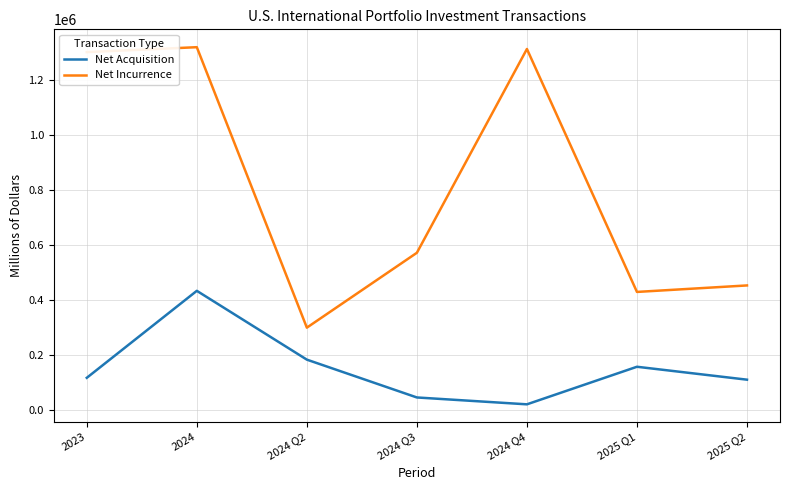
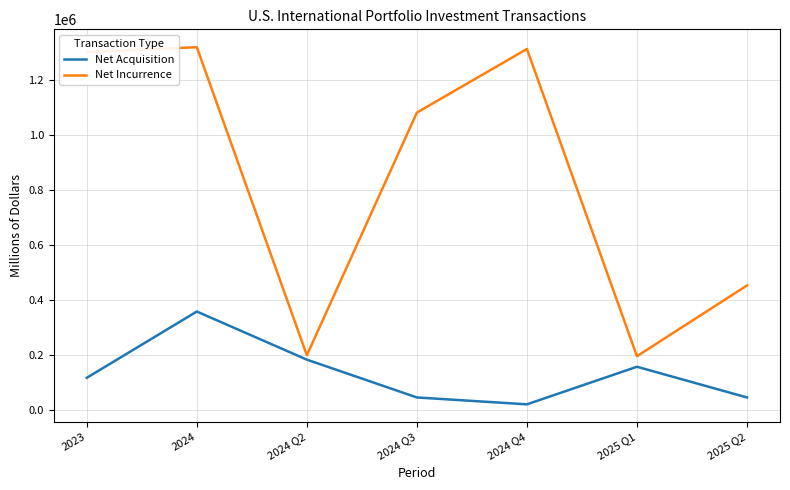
  {
    "Net Acquisition": {
      "2023": 120000,
-     "2024": 430000,
+     "2024": 360000,
      "2024 Q2": 180000,
      "2024 Q3": 50000,
      "2024 Q4": 20000,
      "2025 Q1": 160000,
-     "2025 Q2": 110000
+     "2025 Q2": 50000
    },
    "Net Incurrence": {
      "2024": 1320000,
-     "2024 Q2": 300000,
-     "2024 Q3": 570000,
+     "2024 Q2": 200000,
+     "2024 Q3": 1080000,
      "2024 Q4": 1310000,
-     "2025 Q1": 430000,
+     "2025 Q1": 200000,
      "2025 Q2": 450000
    }
  }
